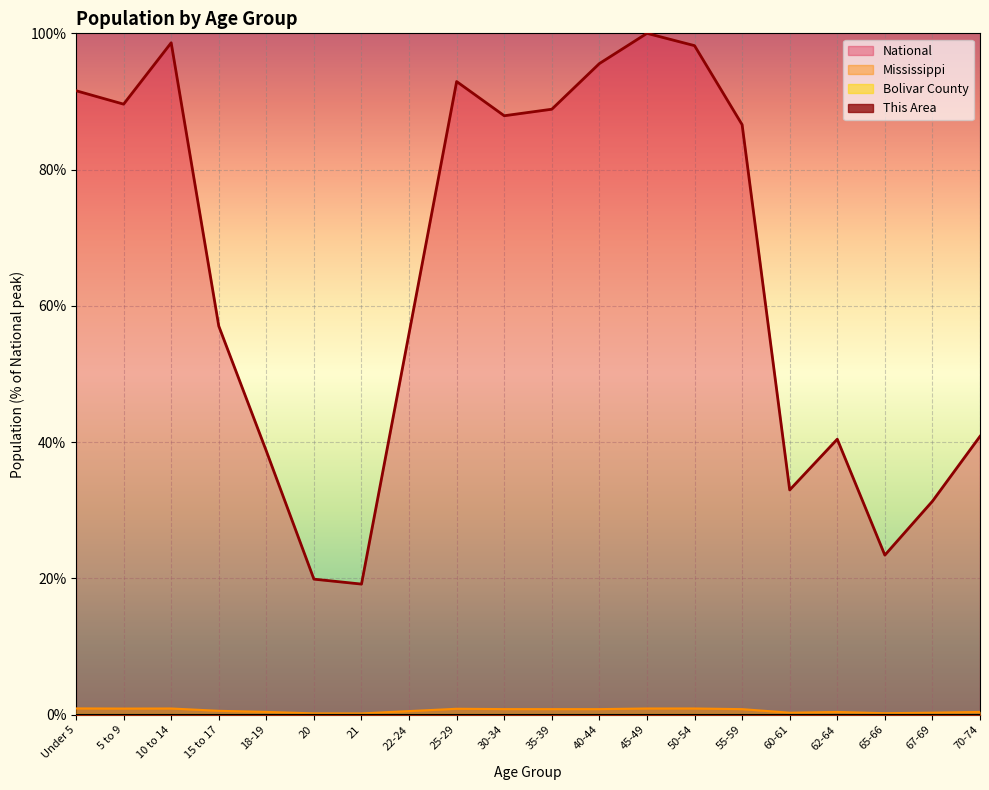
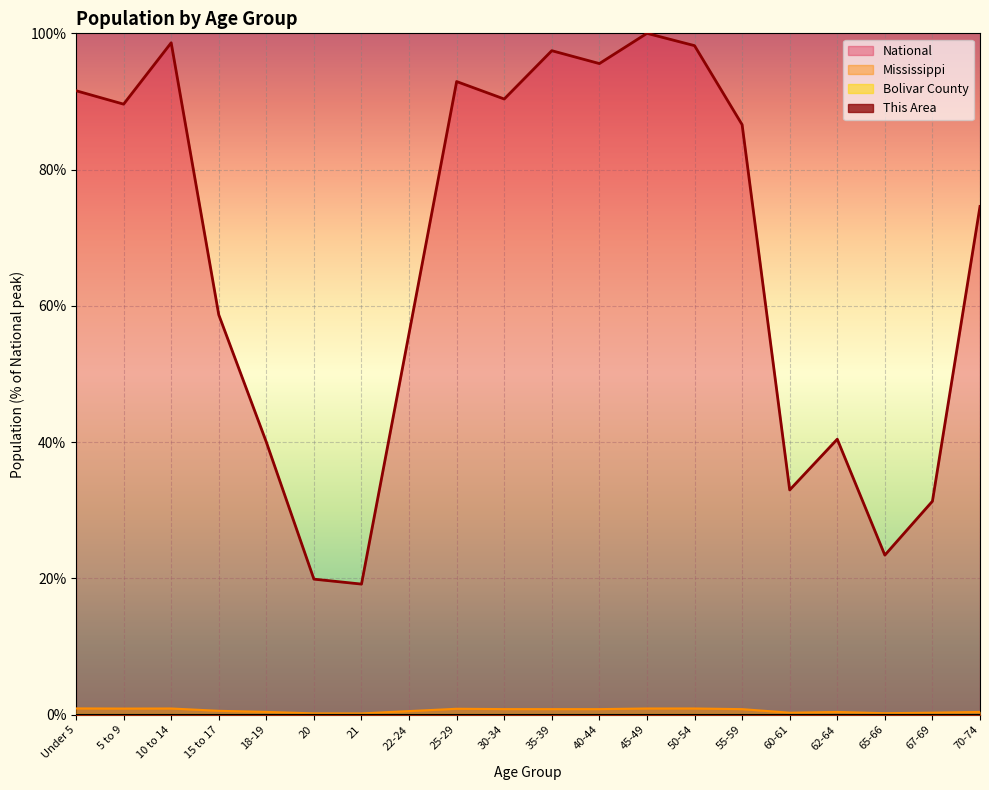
  {
    "National": {
      "Under 5": "92%",
      "5 to 9": "90%",
      "10 to 14": "99%",
-     "15 to 17": "57%",
-     "18-19": "39%",
+     "15 to 17": "59%",
+     "18-19": "40%",
      "20": "20%",
      "21": "19%",
      "22-24": "56%",
      "25-29": "93%",
-     "30-34": "88%",
-     "35-39": "89%",
+     "30-34": "90%",
+     "35-39": "97%",
      "40-44": "96%",
      "45-49": "100%",
      "50-54": "98%",
      "55-59": "87%",
      "60-61": "33%",
      "62-64": "40%",
      "65-66": "23%",
      "67-69": "31%",
-     "70-74": "41%"
+     "70-74": "75%"
    },
    "Mississippi": {
      "Under 5": "1%",
      "5 to 9": "1%",
      "10 to 14": "1%",
      "15 to 17": "1%",
      "18-19": "0%",
      "22-24": "1%",
      "25-29": "1%",
      "30-34": "1%",
      "35-39": "1%",
      "40-44": "1%",
      "45-49": "1%",
      "50-54": "1%",
      "55-59": "1%",
      "62-64": "0%",
      "70-74": "0%"
    },
    "This Area": {
      "Under 5": "0%",
      "5 to 9": "0%",
      "10 to 14": "0%",
      "15 to 17": "0%",
      "18-19": "0%",
      "22-24": "0%",
      "25-29": "0%",
      "30-34": "0%",
      "35-39": "0%",
      "40-44": "0%",
      "45-49": "0%",
      "50-54": "0%",
      "55-59": "0%",
      "62-64": "0%",
      "70-74": "0%"
    }
  }
